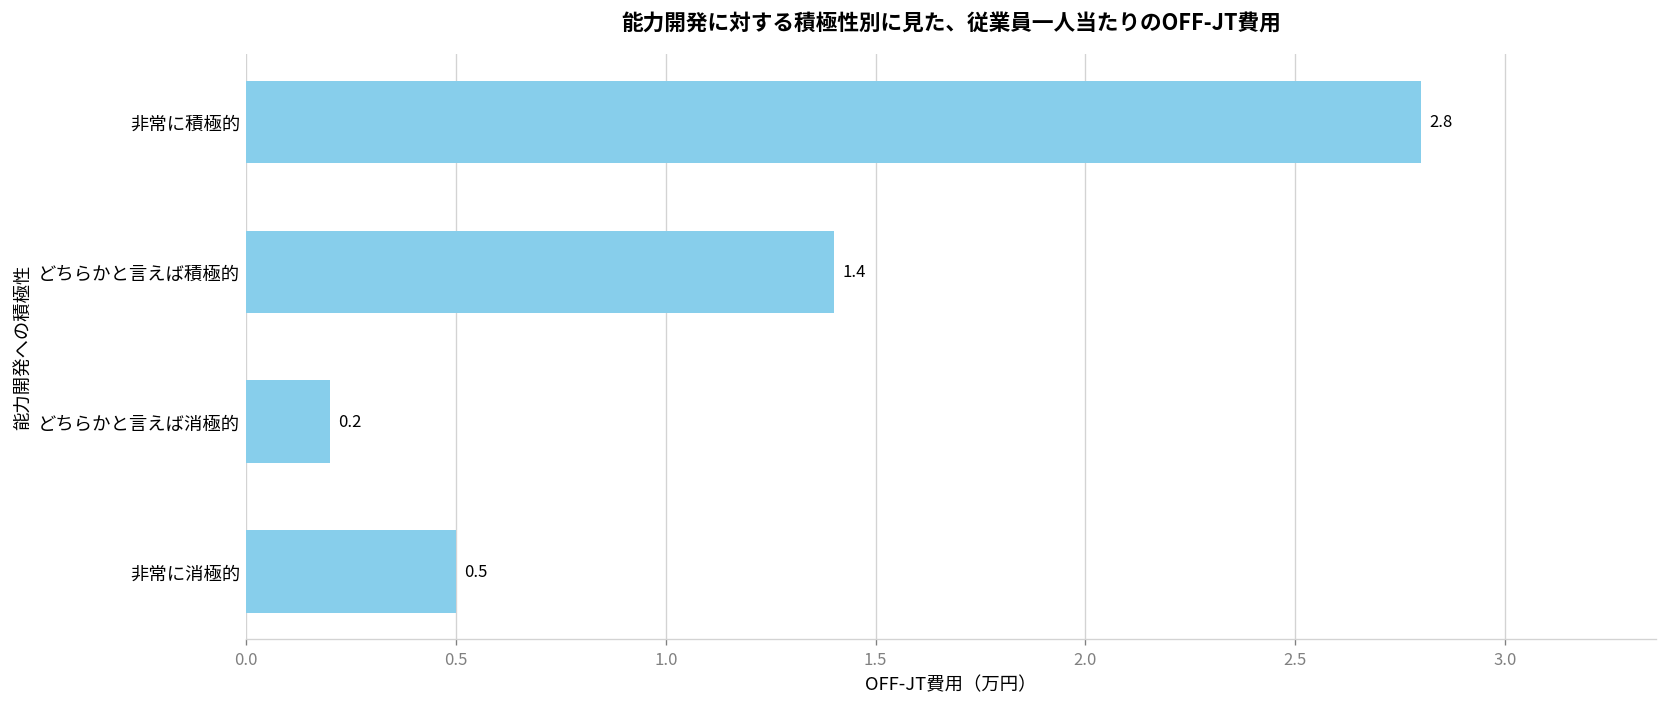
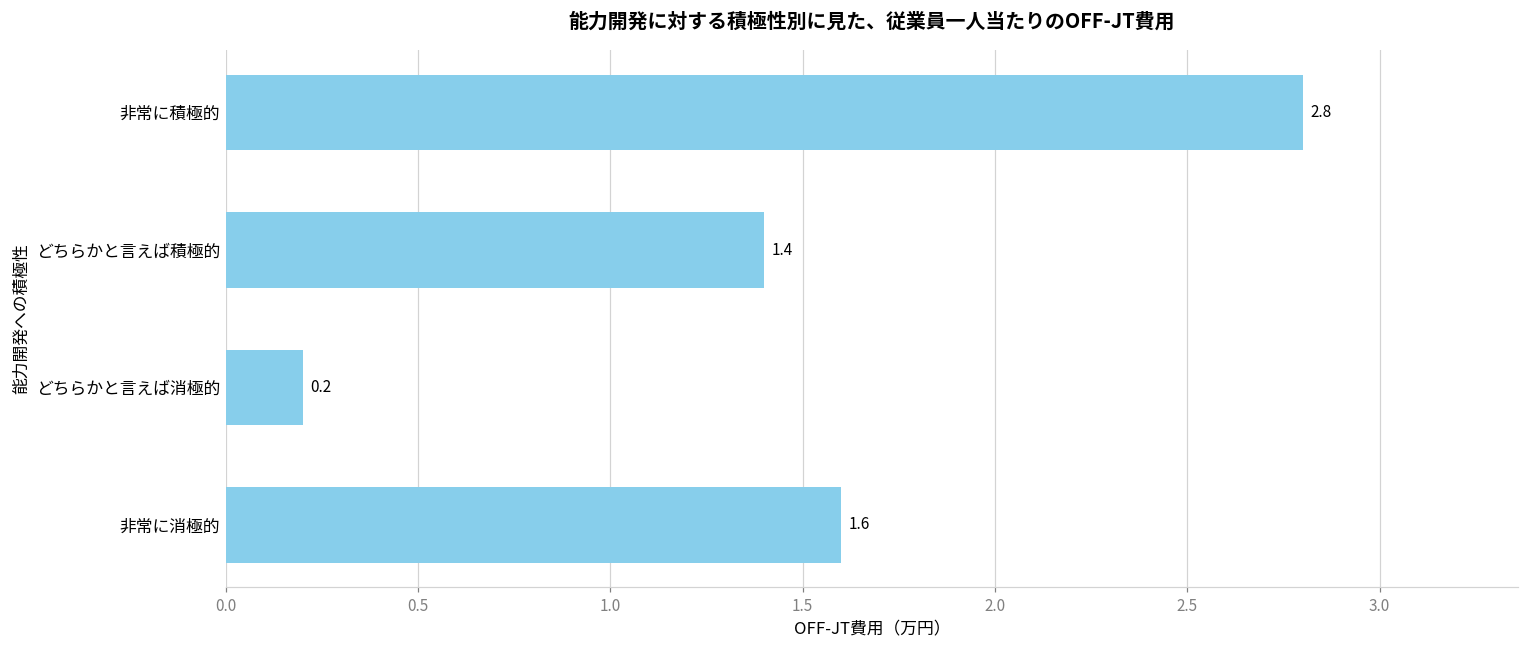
  {
    "非常に積極的": 2.8,
    "どちらかと言えば積極的": 1.4,
    "どちらかと言えば消極的": 0.2,
-   "非常に消極的": 0.5
+   "非常に消極的": 1.6
  }
